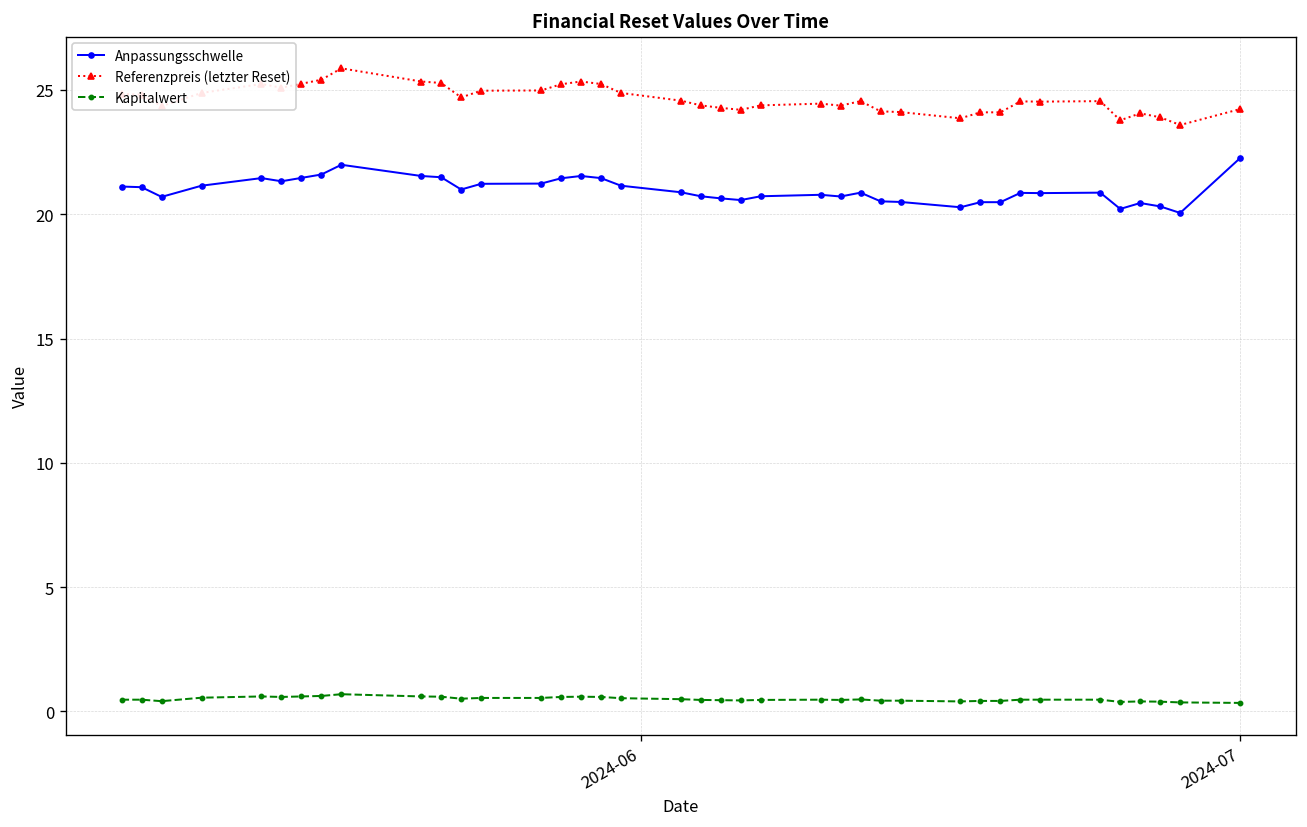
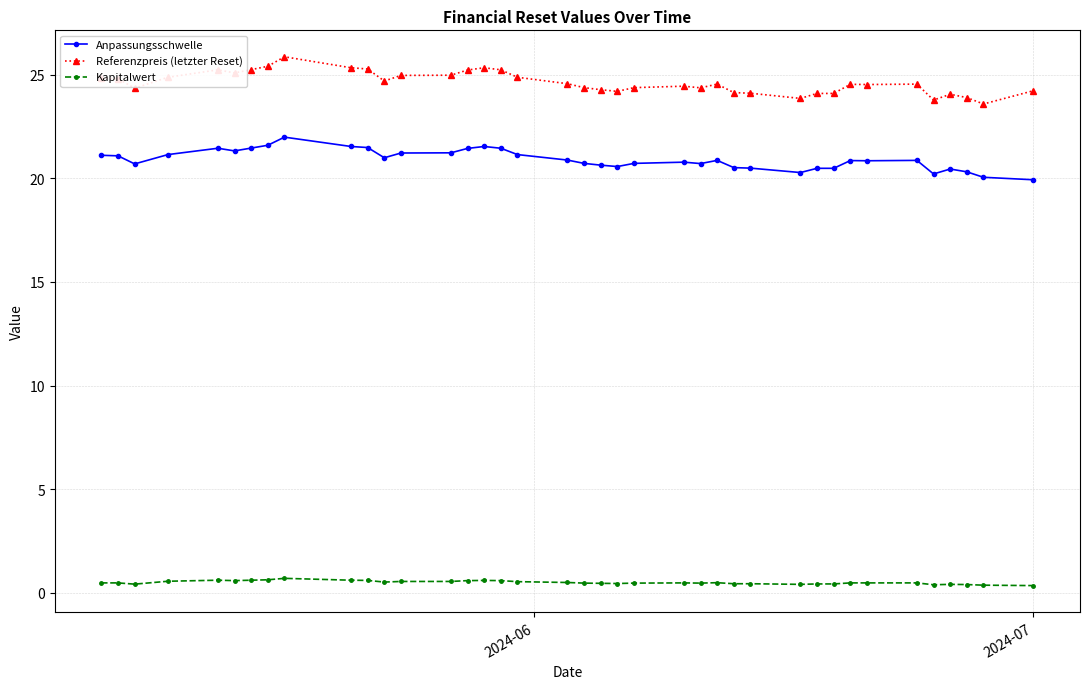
  {
    "Anpassungsschwelle": {
-     "2024-07": 22.3
+     "2024-07": 19.9
    },
    "Referenzpreis (letzter Reset)": {
      "2024-07": 24.2
    },
    "Kapitalwert": {
      "2024-07": 0.3
    }
  }
